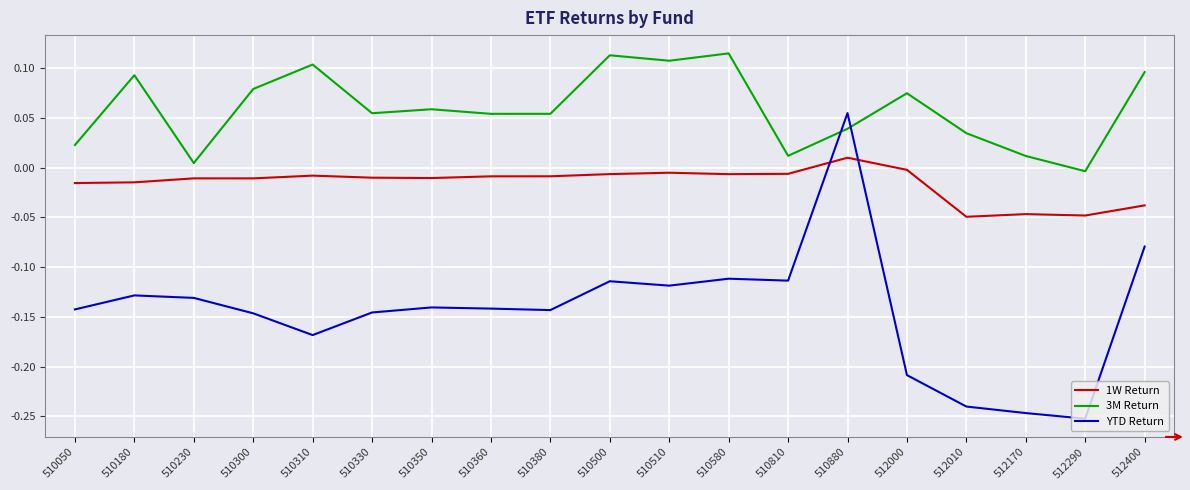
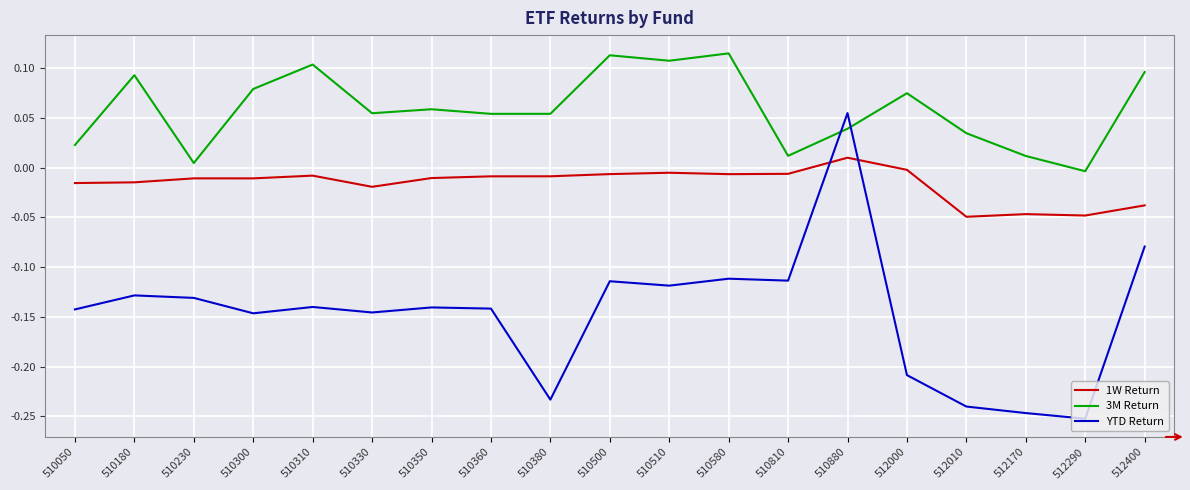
  {
    "1W Return": {
      "510050": -0.02,
      "510180": -0.01,
      "510230": -0.01,
      "510300": -0.01,
      "510310": -0.01,
-     "510330": -0.01,
+     "510330": -0.02,
      "510350": -0.01,
      "510360": -0.01,
      "510380": -0.01,
      "510500": -0.01,
      "510510": -0.01,
      "510580": -0.01,
      "510810": -0.01,
      "510880": 0.01,
      "512000": 0.00,
      "512010": -0.05,
      "512170": -0.05,
      "512290": -0.05,
      "512400": -0.04
    },
    "3M Return": {
      "510050": 0.02,
      "510180": 0.09,
      "510230": 0.00,
      "510300": 0.08,
      "510310": 0.10,
      "510330": 0.05,
      "510350": 0.06,
      "510360": 0.05,
      "510380": 0.05,
      "510500": 0.11,
      "510510": 0.11,
      "510580": 0.11,
      "510810": 0.01,
      "510880": 0.04,
      "512000": 0.07,
      "512010": 0.03,
      "512170": 0.01,
      "512290": 0.00,
      "512400": 0.10
    },
    "YTD Return": {
      "510050": -0.14,
      "510180": -0.13,
      "510230": -0.13,
      "510300": -0.15,
-     "510310": -0.17,
+     "510310": -0.14,
      "510330": -0.15,
      "510350": -0.14,
      "510360": -0.14,
-     "510380": -0.14,
+     "510380": -0.23,
      "510500": -0.11,
      "510510": -0.12,
      "510580": -0.11,
      "510810": -0.11,
      "510880": 0.05,
      "512000": -0.21,
      "512010": -0.24,
      "512170": -0.25,
      "512400": -0.08
    }
  }
